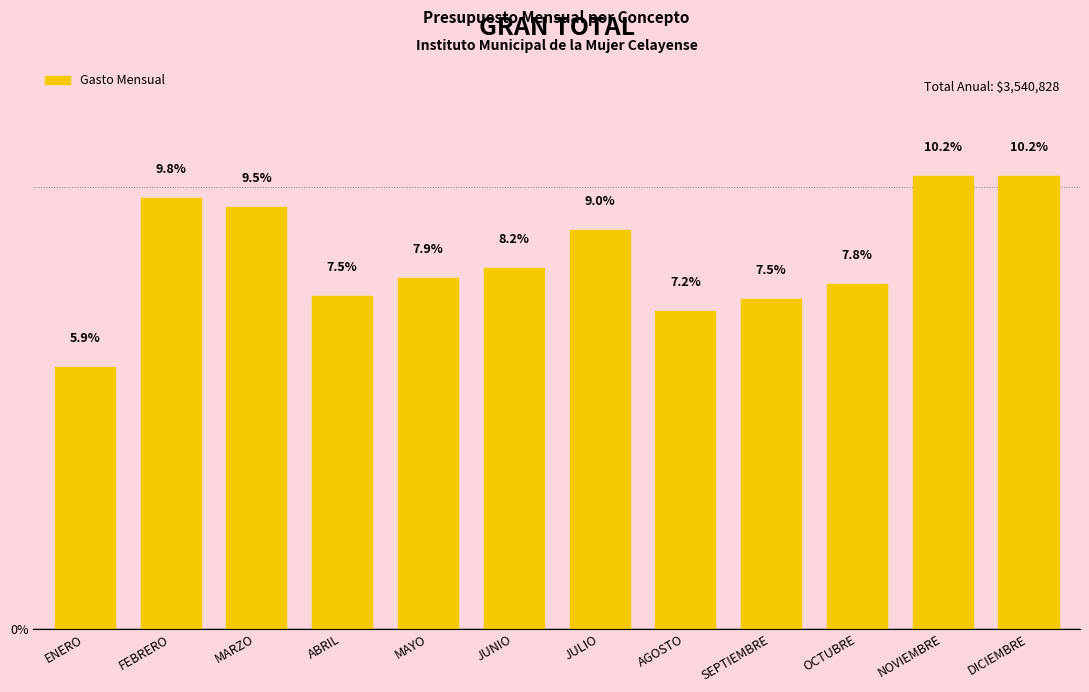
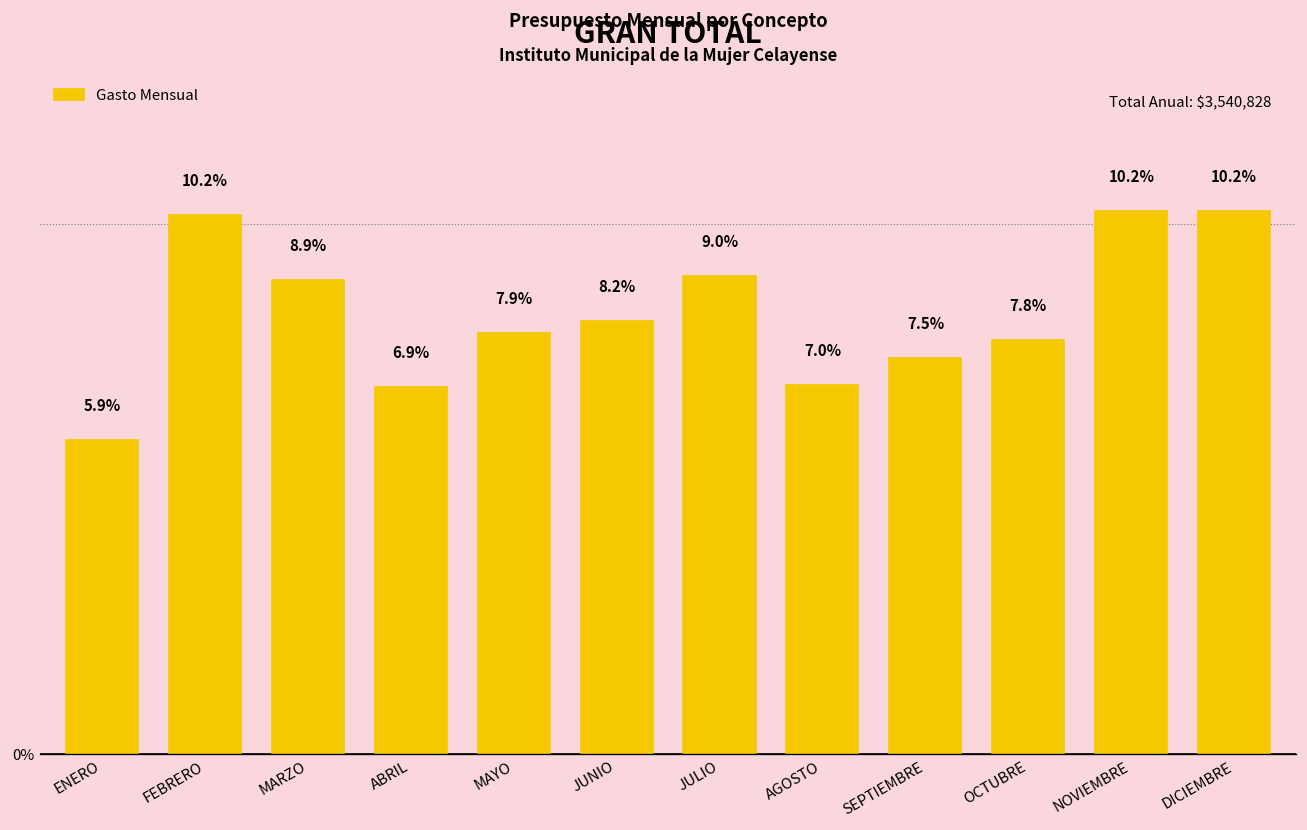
  {
    "ENERO": "5.9%",
-   "FEBRERO": "9.8%",
-   "MARZO": "9.5%",
-   "ABRIL": "7.5%",
+   "FEBRERO": "10.2%",
+   "MARZO": "8.9%",
+   "ABRIL": "6.9%",
    "MAYO": "7.9%",
    "JUNIO": "8.2%",
    "JULIO": "9.0%",
-   "AGOSTO": "7.2%",
+   "AGOSTO": "7.0%",
    "SEPTIEMBRE": "7.5%",
    "OCTUBRE": "7.8%",
    "NOVIEMBRE": "10.2%",
    "DICIEMBRE": "10.2%"
  }
